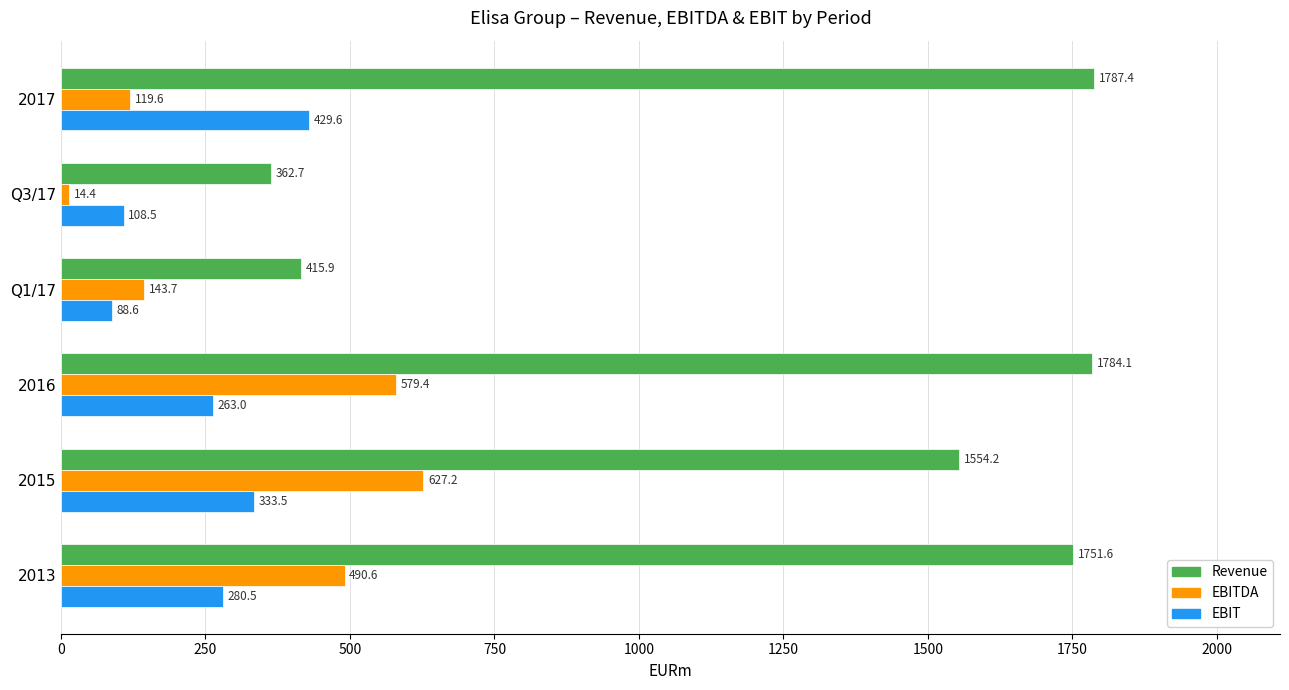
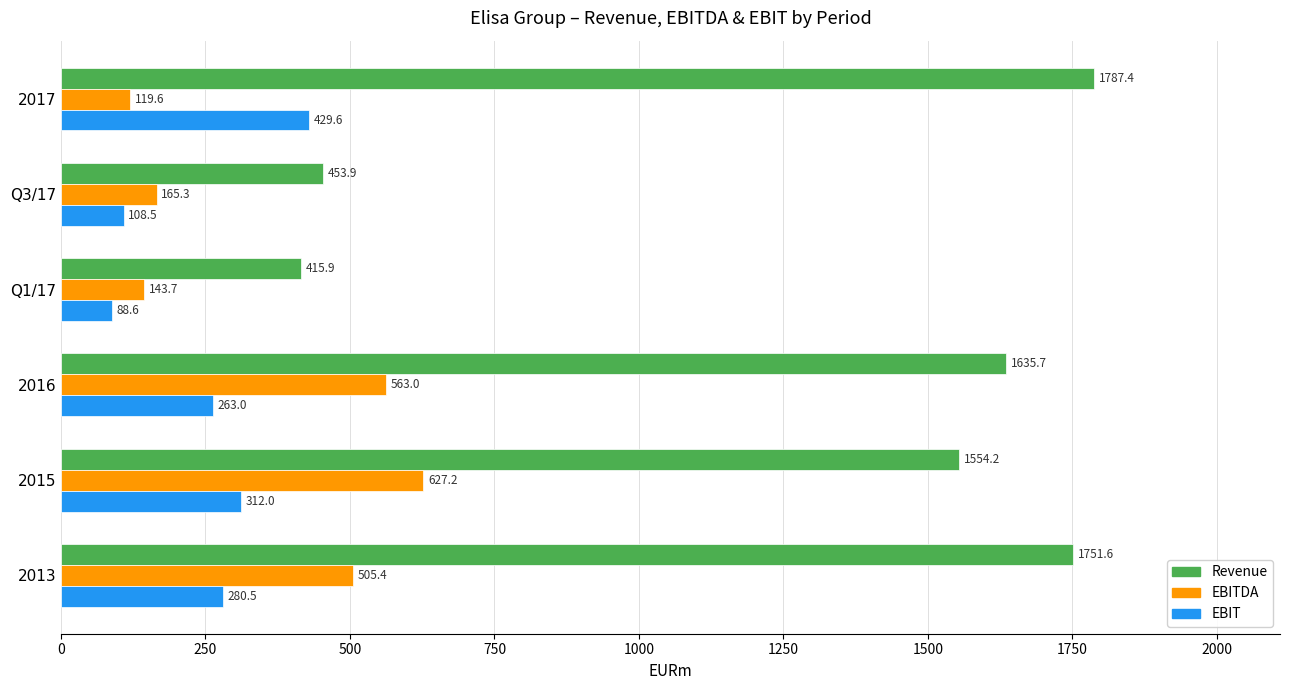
  {
    "Revenue": {
      "2017": 1787.4,
-     "Q3/17": 362.7,
+     "Q3/17": 453.9,
      "Q1/17": 415.9,
-     "2016": 1784.1,
+     "2016": 1635.7,
      "2015": 1554.2,
      "2013": 1751.6
    },
    "EBITDA": {
      "2017": 119.6,
-     "Q3/17": 14.4,
+     "Q3/17": 165.3,
      "Q1/17": 143.7,
-     "2016": 579.4,
+     "2016": 563.0,
      "2015": 627.2,
-     "2013": 490.6
+     "2013": 505.4
    },
    "EBIT": {
      "2017": 429.6,
      "Q3/17": 108.5,
      "Q1/17": 88.6,
      "2016": 263.0,
-     "2015": 333.5,
+     "2015": 312.0,
      "2013": 280.5
    }
  }
